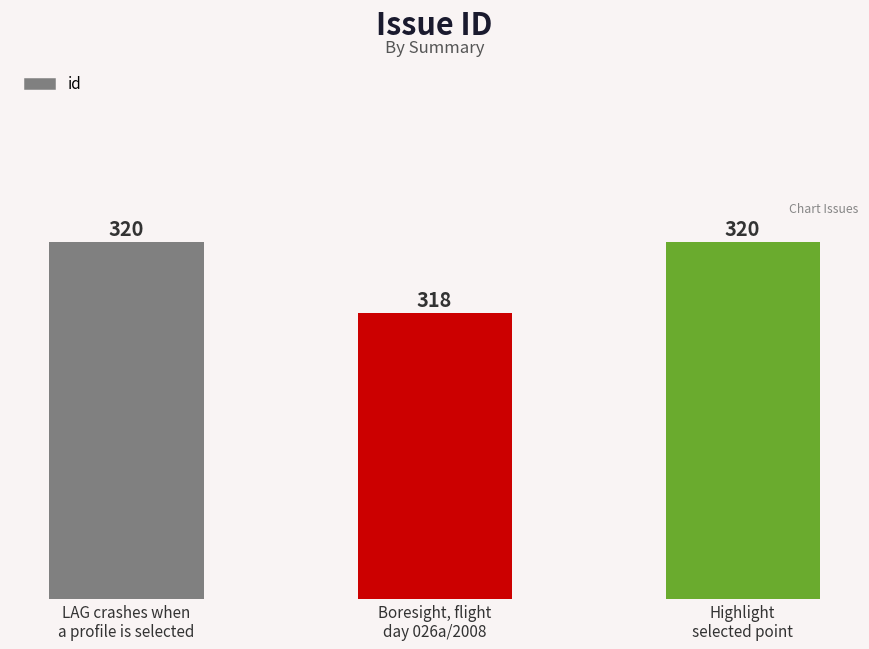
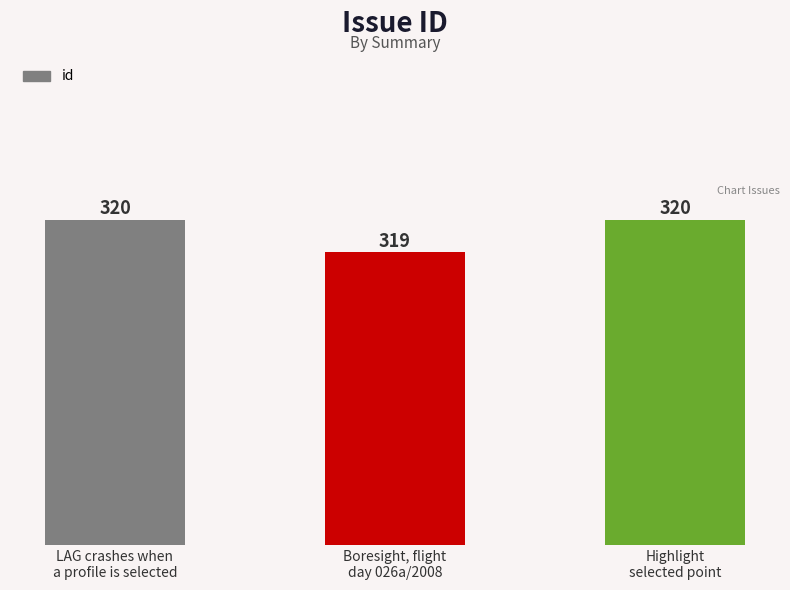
  {
    "LAG crashes when a profile is selected": 320,
-   "Boresight, flight day 026a/2008": 318,
+   "Boresight, flight day 026a/2008": 319,
    "Highlight selected point": 320
  }
